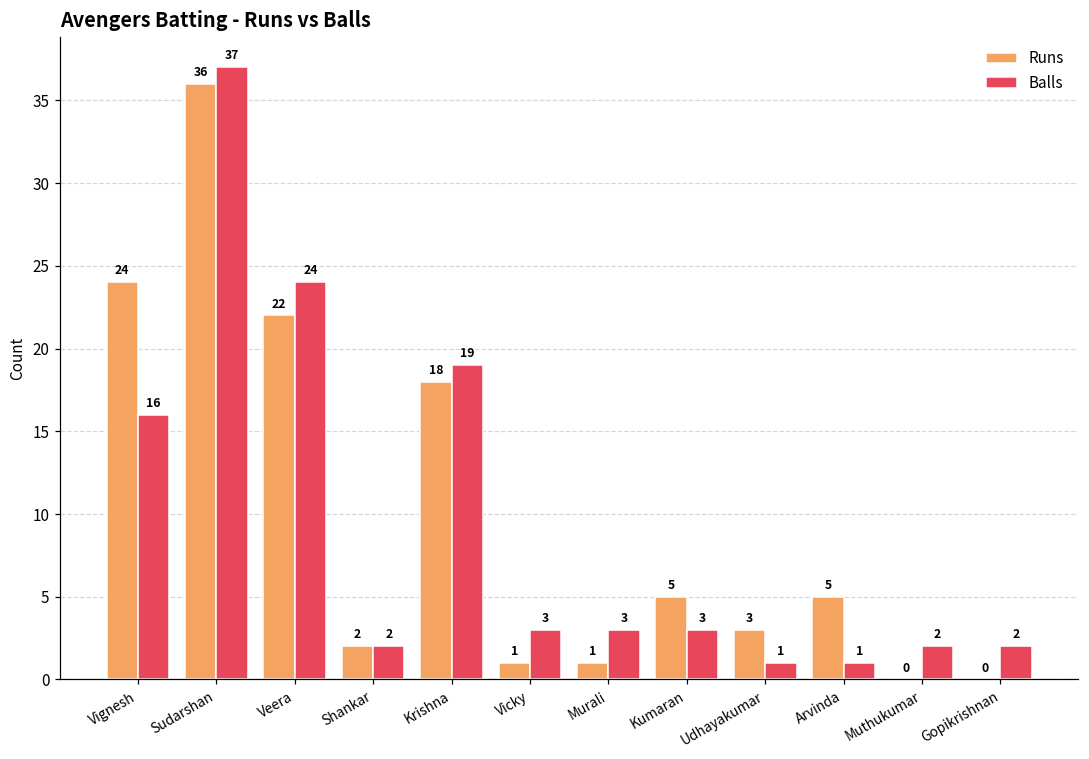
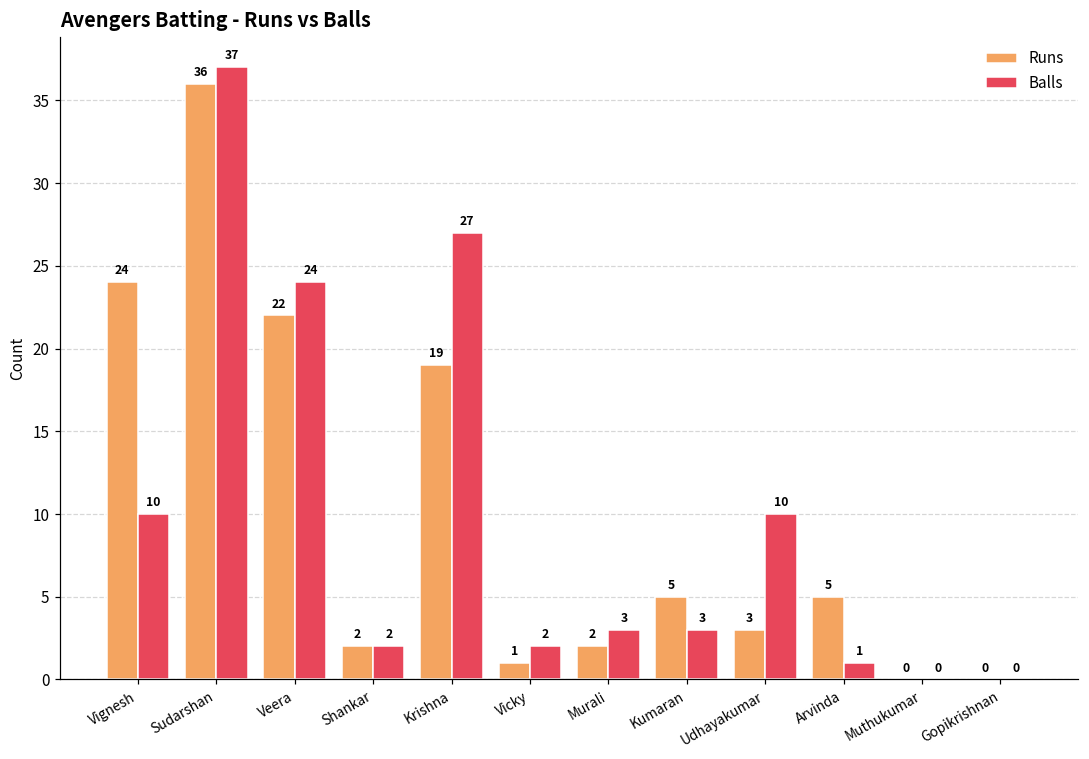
  {
    "Runs": {
      "Vignesh": 24,
      "Sudarshan": 36,
      "Veera": 22,
      "Shankar": 2,
-     "Krishna": 18,
+     "Krishna": 19,
      "Vicky": 1,
-     "Murali": 1,
+     "Murali": 2,
      "Kumaran": 5,
      "Udhayakumar": 3,
      "Arvinda": 5,
      "Muthukumar": 0,
      "Gopikrishnan": 0
    },
    "Balls": {
-     "Vignesh": 16,
+     "Vignesh": 10,
      "Sudarshan": 37,
      "Veera": 24,
      "Shankar": 2,
-     "Krishna": 19,
-     "Vicky": 3,
+     "Krishna": 27,
+     "Vicky": 2,
      "Murali": 3,
      "Kumaran": 3,
-     "Udhayakumar": 1,
+     "Udhayakumar": 10,
      "Arvinda": 1,
-     "Muthukumar": 2,
-     "Gopikrishnan": 2
+     "Muthukumar": 0,
+     "Gopikrishnan": 0
    }
  }
